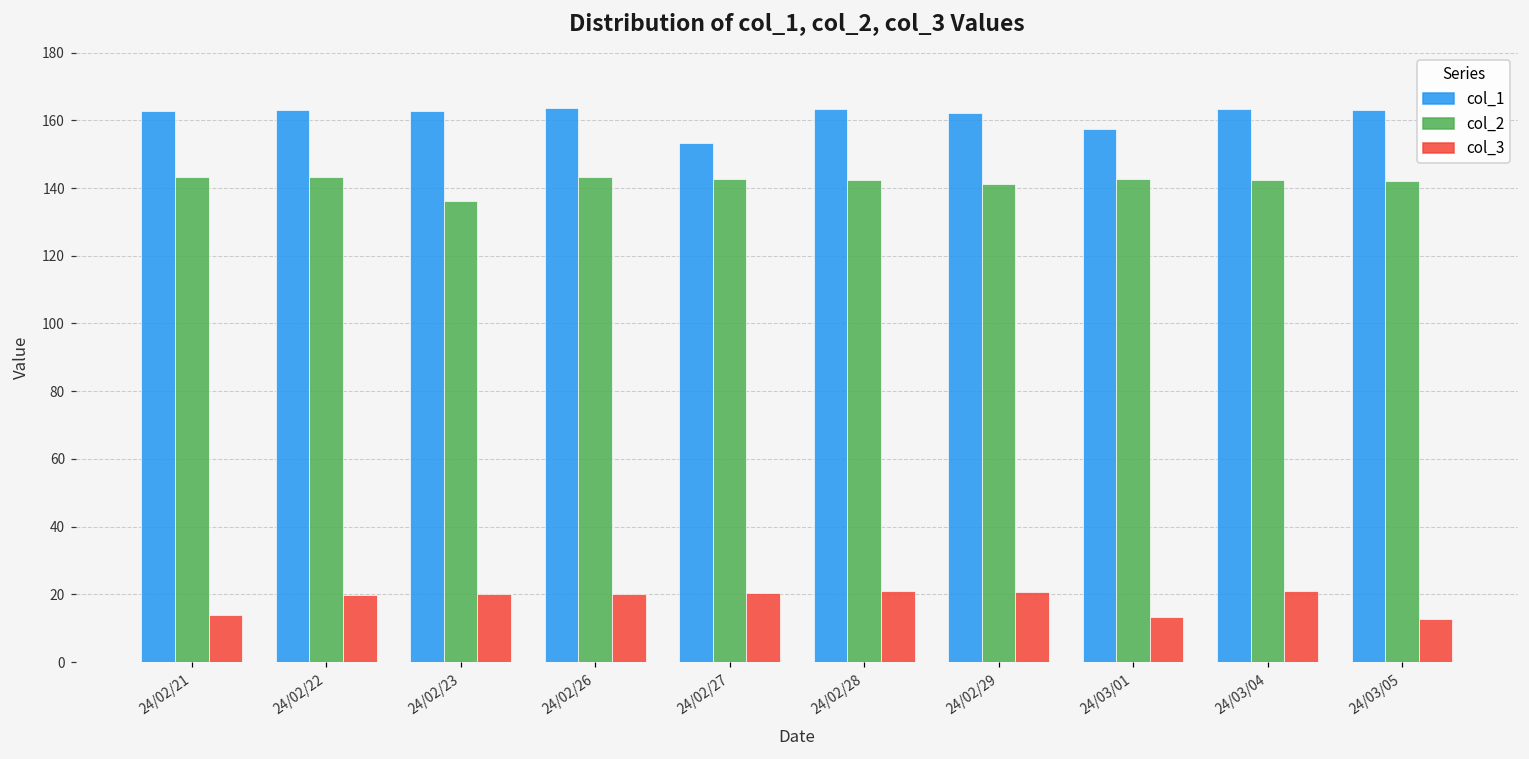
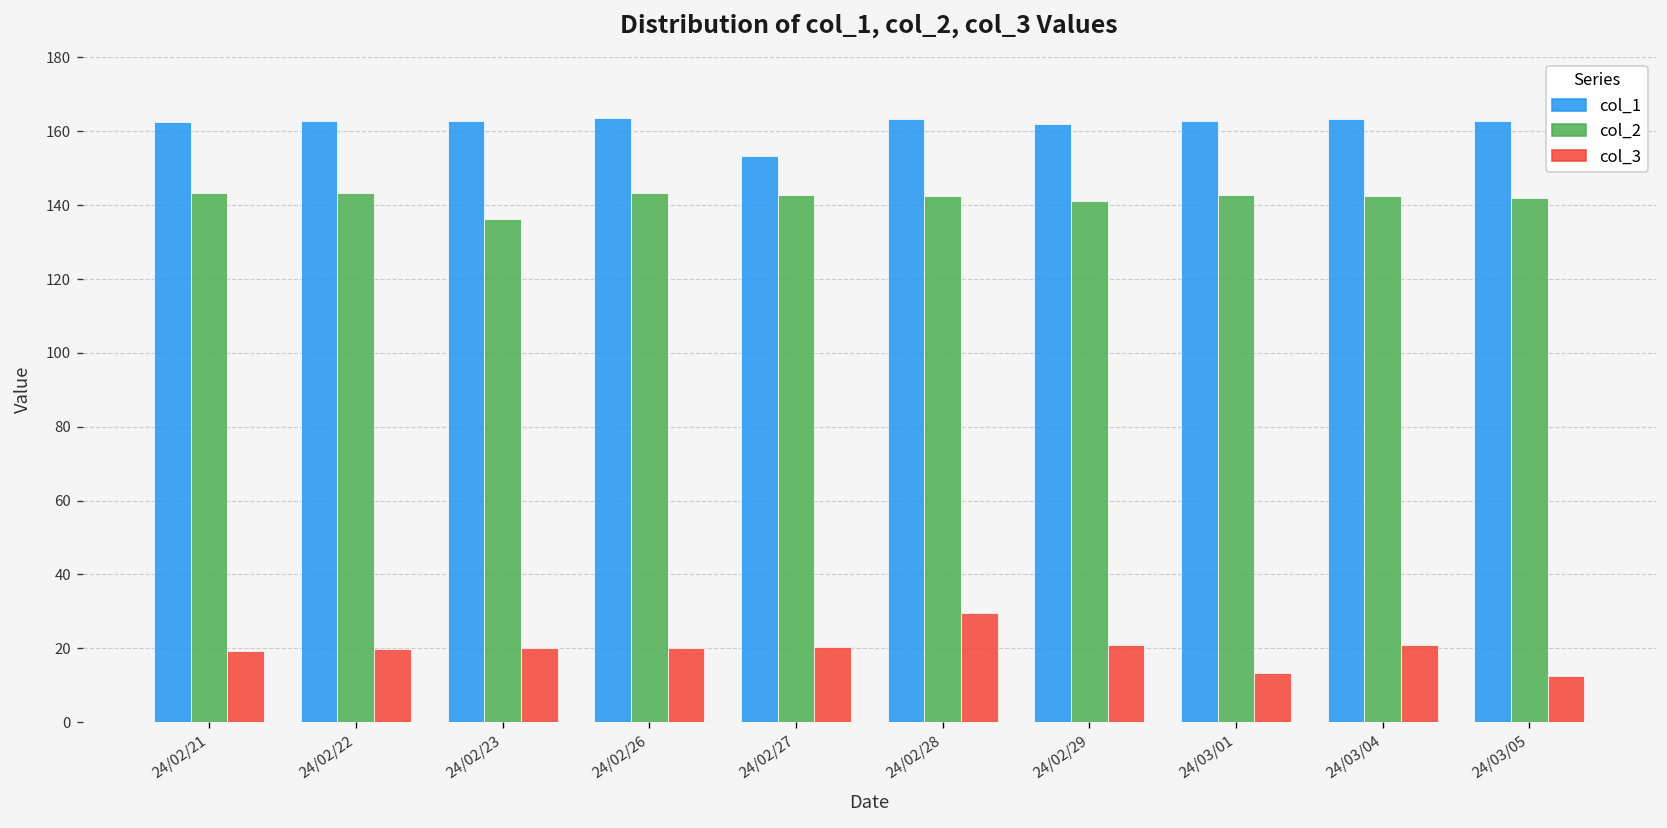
  {
    "col_1": {
      "24/02/21": 163,
      "24/02/22": 163,
      "24/02/23": 163,
      "24/02/26": 164,
      "24/02/27": 153,
      "24/02/28": 163,
      "24/02/29": 162,
-     "24/03/01": 158,
+     "24/03/01": 163,
      "24/03/04": 163,
      "24/03/05": 163
    },
    "col_2": {
      "24/02/21": 143,
      "24/02/22": 143,
      "24/02/23": 136,
      "24/02/26": 143,
      "24/02/27": 143,
      "24/02/28": 142,
      "24/02/29": 141,
      "24/03/01": 143,
      "24/03/04": 142,
      "24/03/05": 142
    },
    "col_3": {
-     "24/02/21": 14,
+     "24/02/21": 19,
      "24/02/22": 20,
      "24/02/23": 20,
      "24/02/26": 20,
      "24/02/27": 20,
-     "24/02/28": 21,
+     "24/02/28": 29,
      "24/02/29": 21,
      "24/03/01": 13,
      "24/03/04": 21,
      "24/03/05": 13
    }
  }
